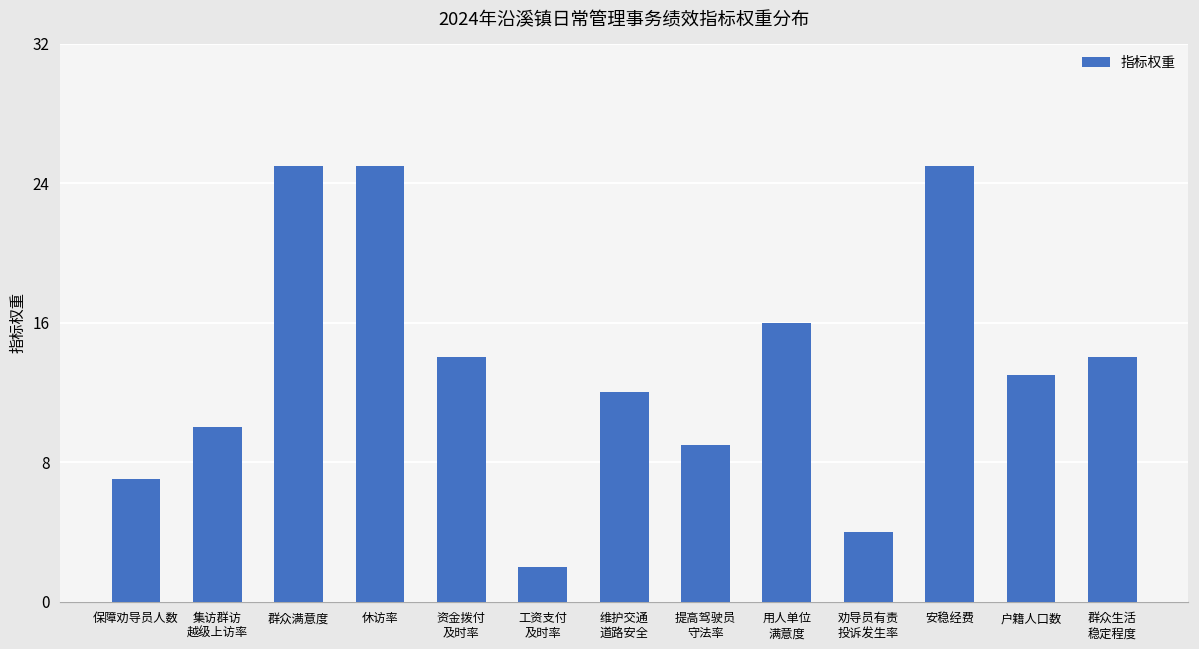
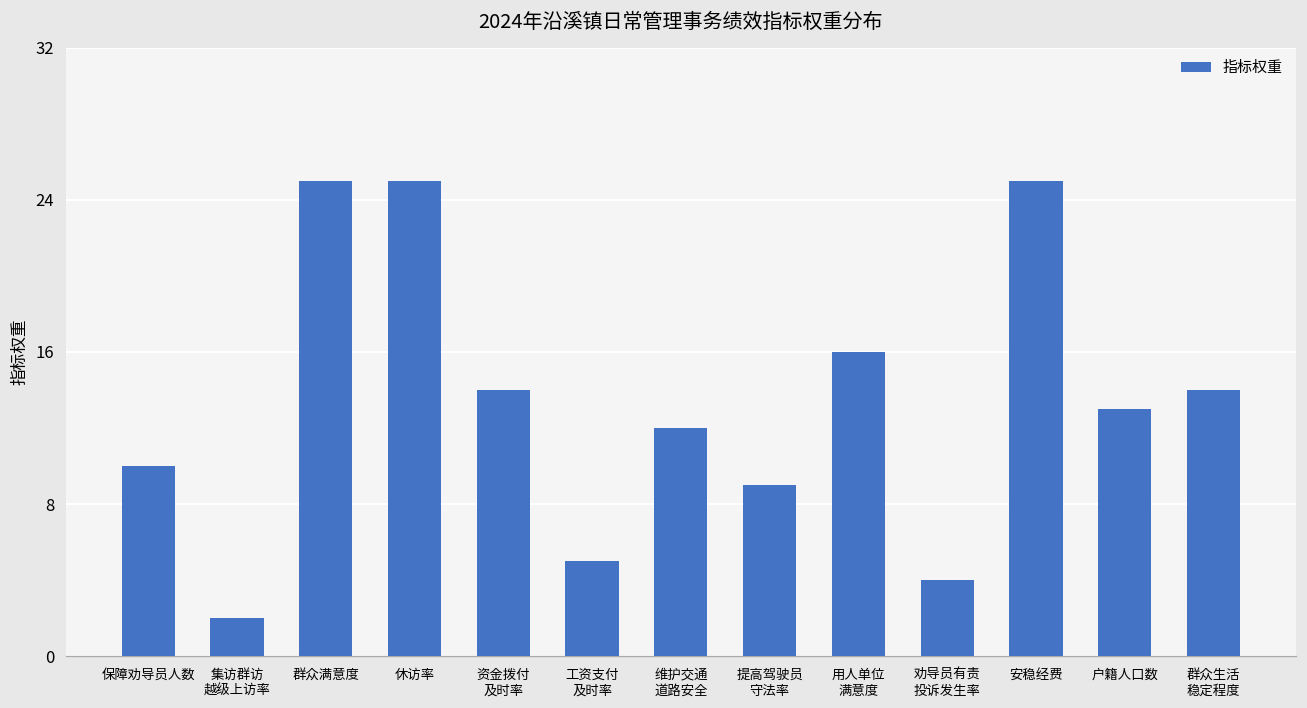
  {
-   "保障劝导员人数": 7,
-   "集访群访 越级上访率": 10,
+   "保障劝导员人数": 10,
+   "集访群访 越级上访率": 2,
    "群众满意度": 25,
    "休访率": 25,
    "资金拨付 及时率": 14,
-   "工资支付 及时率": 2,
+   "工资支付 及时率": 5,
    "维护交通 道路安全": 12,
    "提高驾驶员 守法率": 9,
    "用人单位 满意度": 16,
    "劝导员有责 投诉发生率": 4,
    "安稳经费": 25,
    "户籍人口数": 13,
    "群众生活 稳定程度": 14
  }
